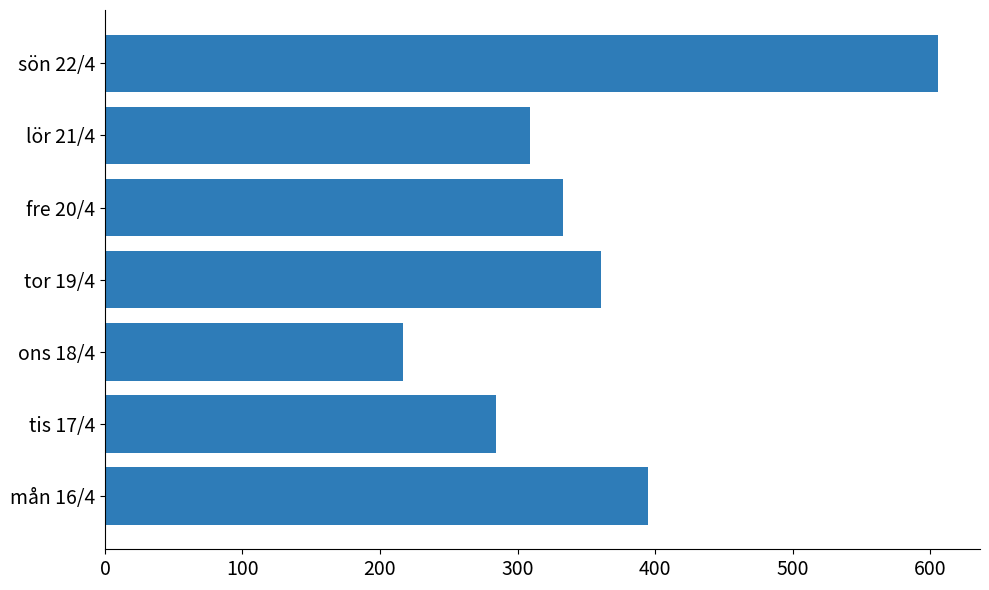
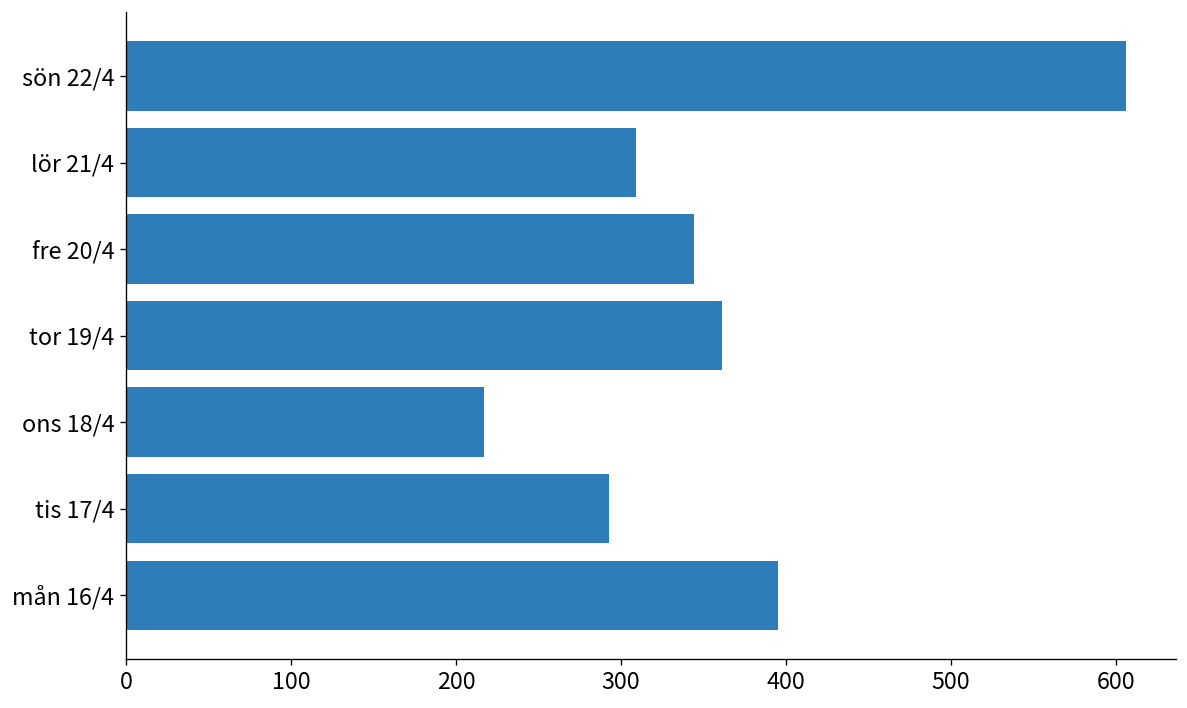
  {
    "sön 22/4": 606,
    "lör 21/4": 309,
-   "fre 20/4": 333,
+   "fre 20/4": 344,
    "tor 19/4": 361,
    "ons 18/4": 217,
-   "tis 17/4": 284,
+   "tis 17/4": 293,
    "mån 16/4": 395
  }
